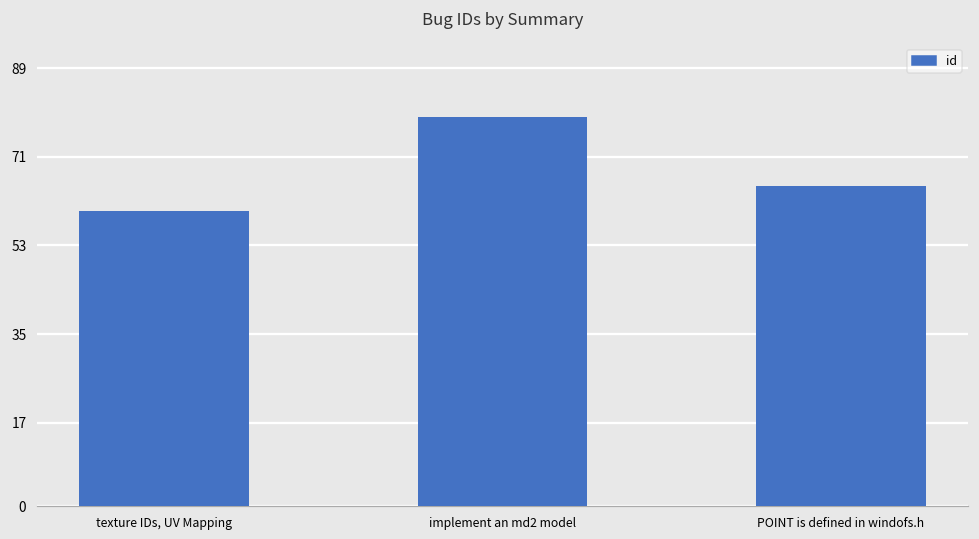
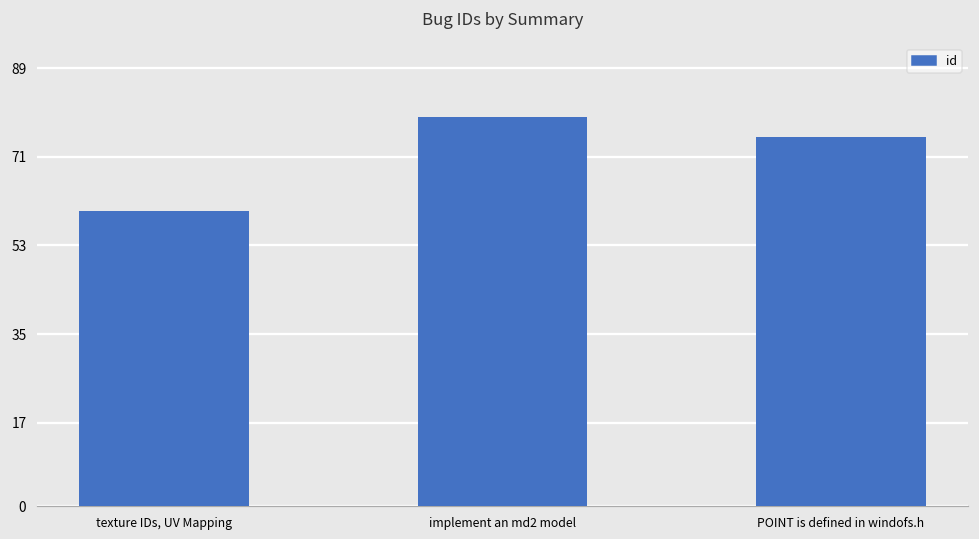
  {
    "texture IDs, UV Mapping": 60,
    "implement an md2 model": 79,
-   "POINT is defined in windofs.h": 65
+   "POINT is defined in windofs.h": 75
  }
